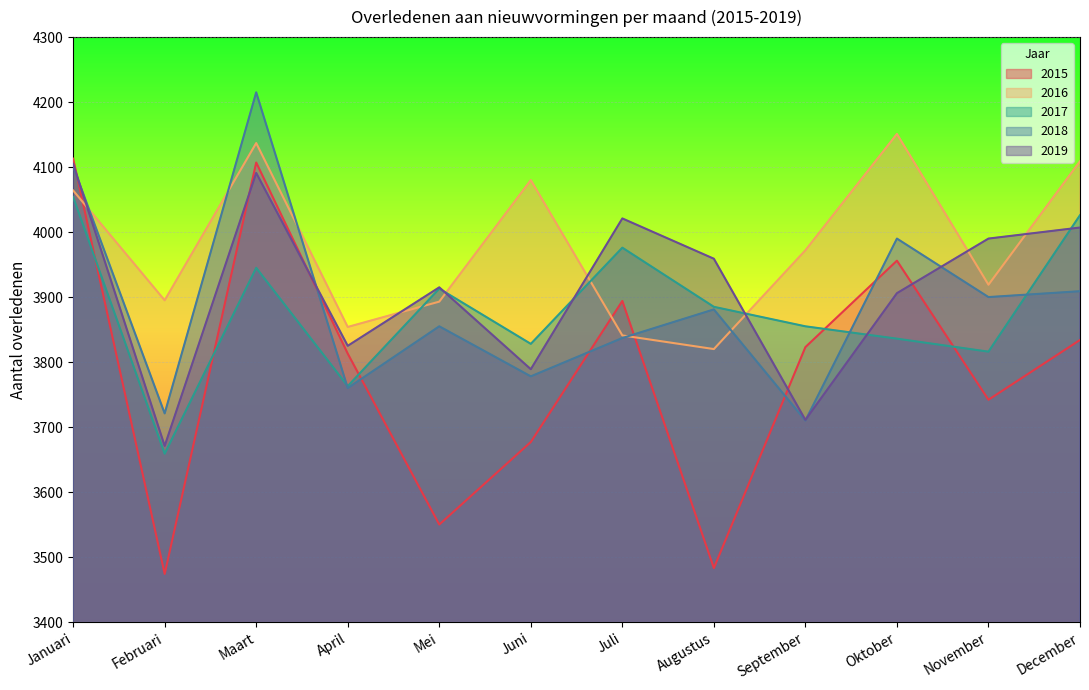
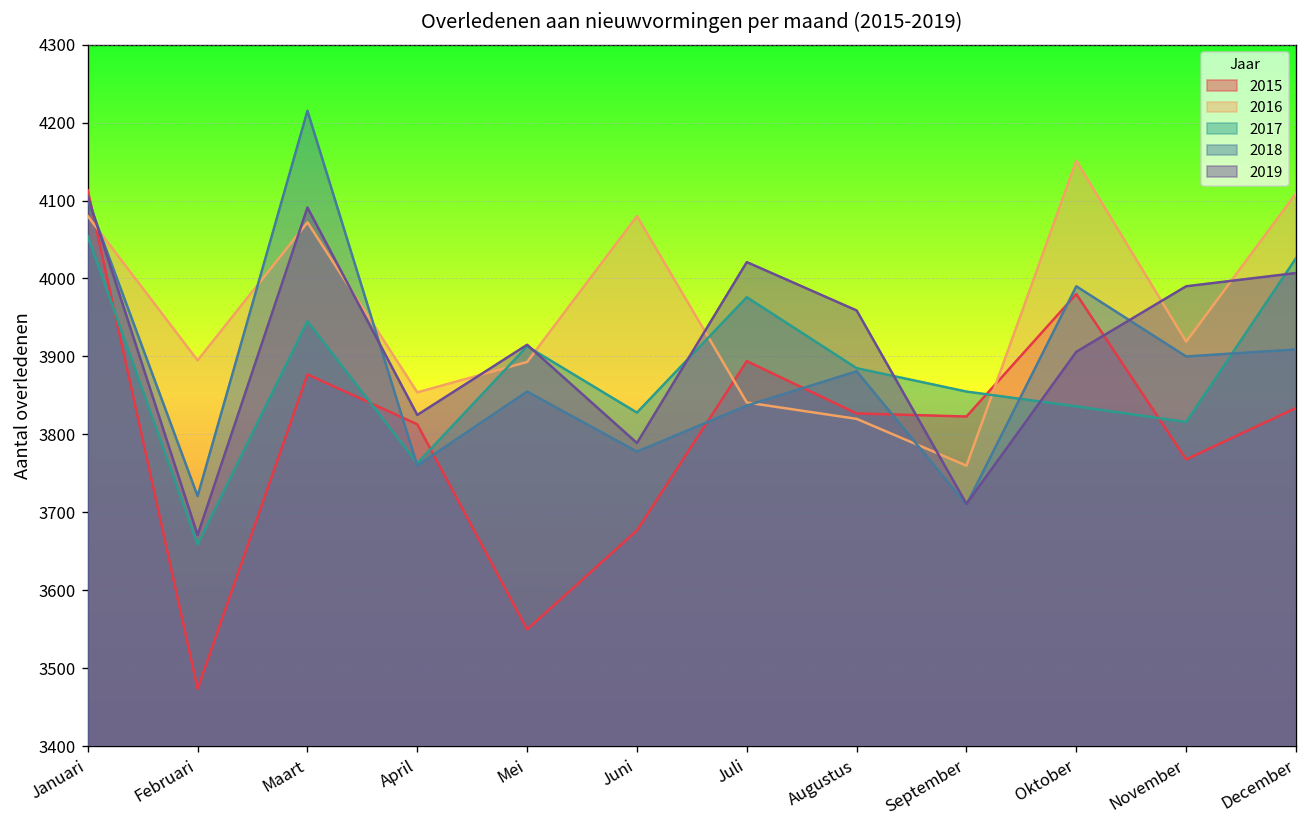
  {
    "2015": {
      "Januari": 4110,
      "Februari": 3470,
-     "Maart": 4110,
+     "Maart": 3880,
      "April": 3810,
      "Mei": 3550,
      "Juni": 3680,
      "Juli": 3890,
-     "Augustus": 3480,
+     "Augustus": 3830,
      "September": 3820,
-     "Oktober": 3960,
-     "November": 3740,
+     "Oktober": 3980,
+     "November": 3770,
      "December": 3830
    },
    "2016": {
-     "Januari": 4060,
+     "Januari": 4080,
      "Februari": 3900,
-     "Maart": 4140,
+     "Maart": 4070,
      "April": 3850,
      "Mei": 3890,
      "Juni": 4080,
      "Juli": 3840,
      "Augustus": 3820,
-     "September": 3970,
+     "September": 3760,
      "Oktober": 4150,
      "November": 3920,
      "December": 4110
    }
  }
